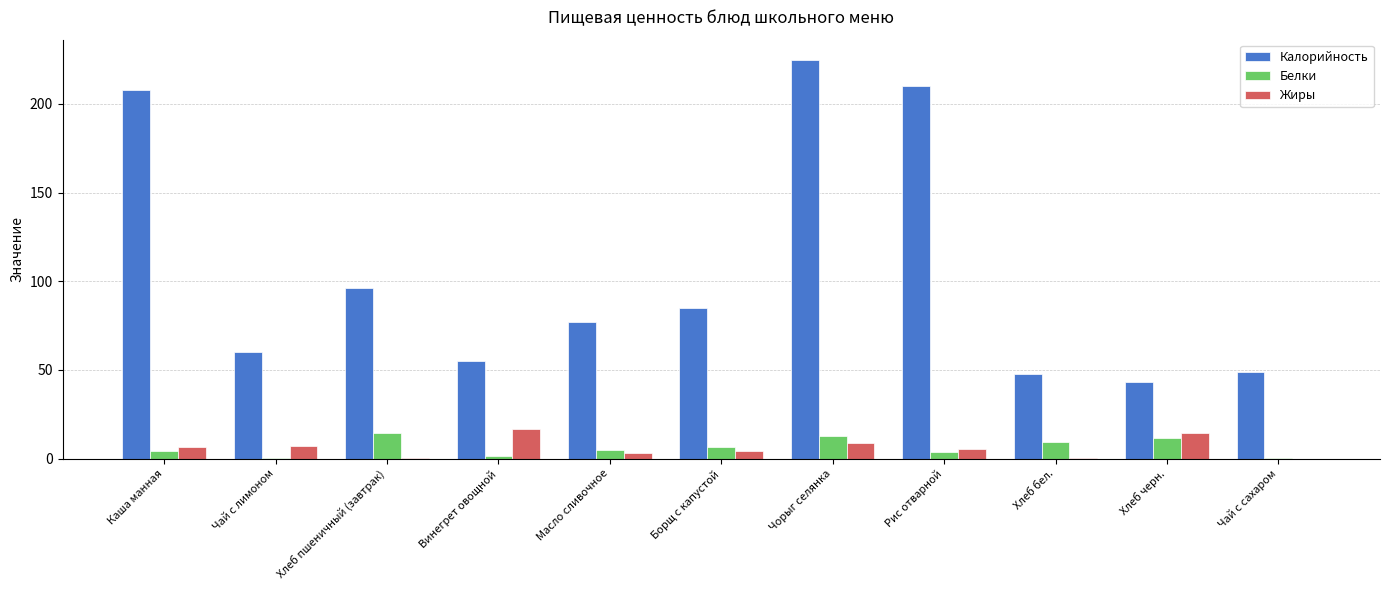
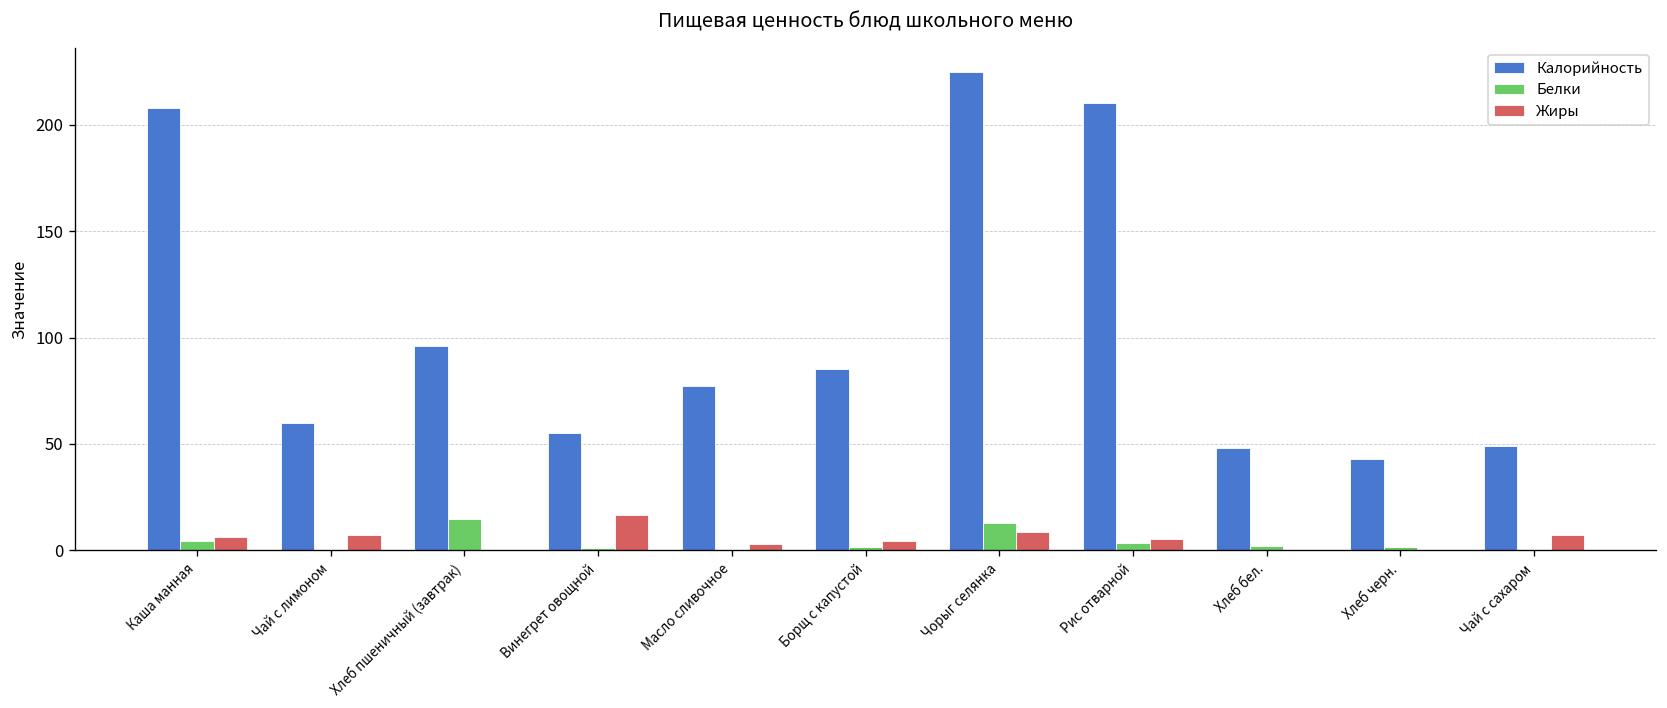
  {
    "Калорийность": {
      "Каша манная": 208,
      "Чай с лимоном": 60,
      "Хлеб пшеничный (завтрак)": 96,
      "Винегрет овощной": 55,
      "Масло сливочное": 77,
      "Борщ с капустой": 85,
      "Чорыг селянка": 225,
      "Рис отварной": 210,
      "Хлеб бел.": 48,
      "Хлеб черн.": 43,
      "Чай с сахаром": 49
    },
    "Белки": {
      "Каша манная": 4,
      "Хлеб пшеничный (завтрак)": 15,
-     "Масло сливочное": 5,
-     "Борщ с капустой": 6,
+     "Масло сливочное": 0,
+     "Борщ с капустой": 2,
      "Чорыг селянка": 13,
      "Рис отварной": 4,
-     "Хлеб бел.": 10,
-     "Хлеб черн.": 12
+     "Хлеб бел.": 2,
+     "Хлеб черн.": 1
    },
    "Жиры": {
      "Каша манная": 6,
      "Чай с лимоном": 7,
      "Винегрет овощной": 17,
      "Масло сливочное": 3,
      "Борщ с капустой": 4,
      "Чорыг селянка": 9,
      "Рис отварной": 5,
-     "Хлеб черн.": 15,
-     "Чай с сахаром": 0
+     "Хлеб черн.": 0,
+     "Чай с сахаром": 7
    }
  }
